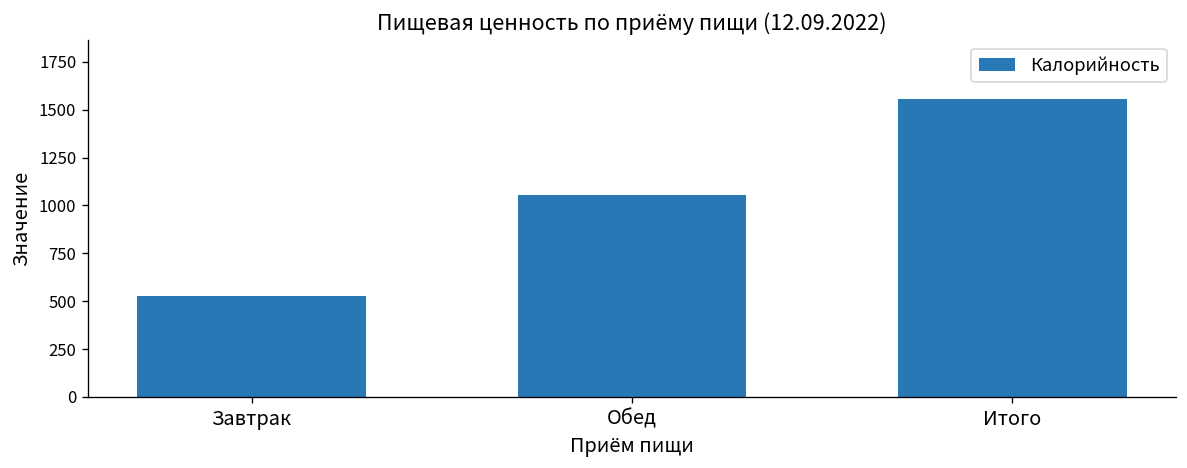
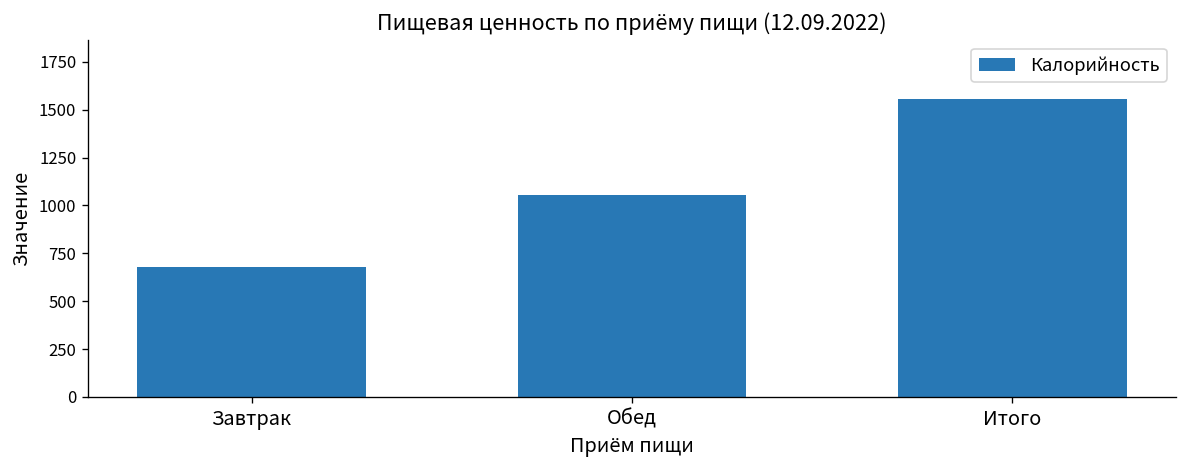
  {
-   "Завтрак": 530,
+   "Завтрак": 680,
    "Обед": 1050,
    "Итого": 1560
  }
